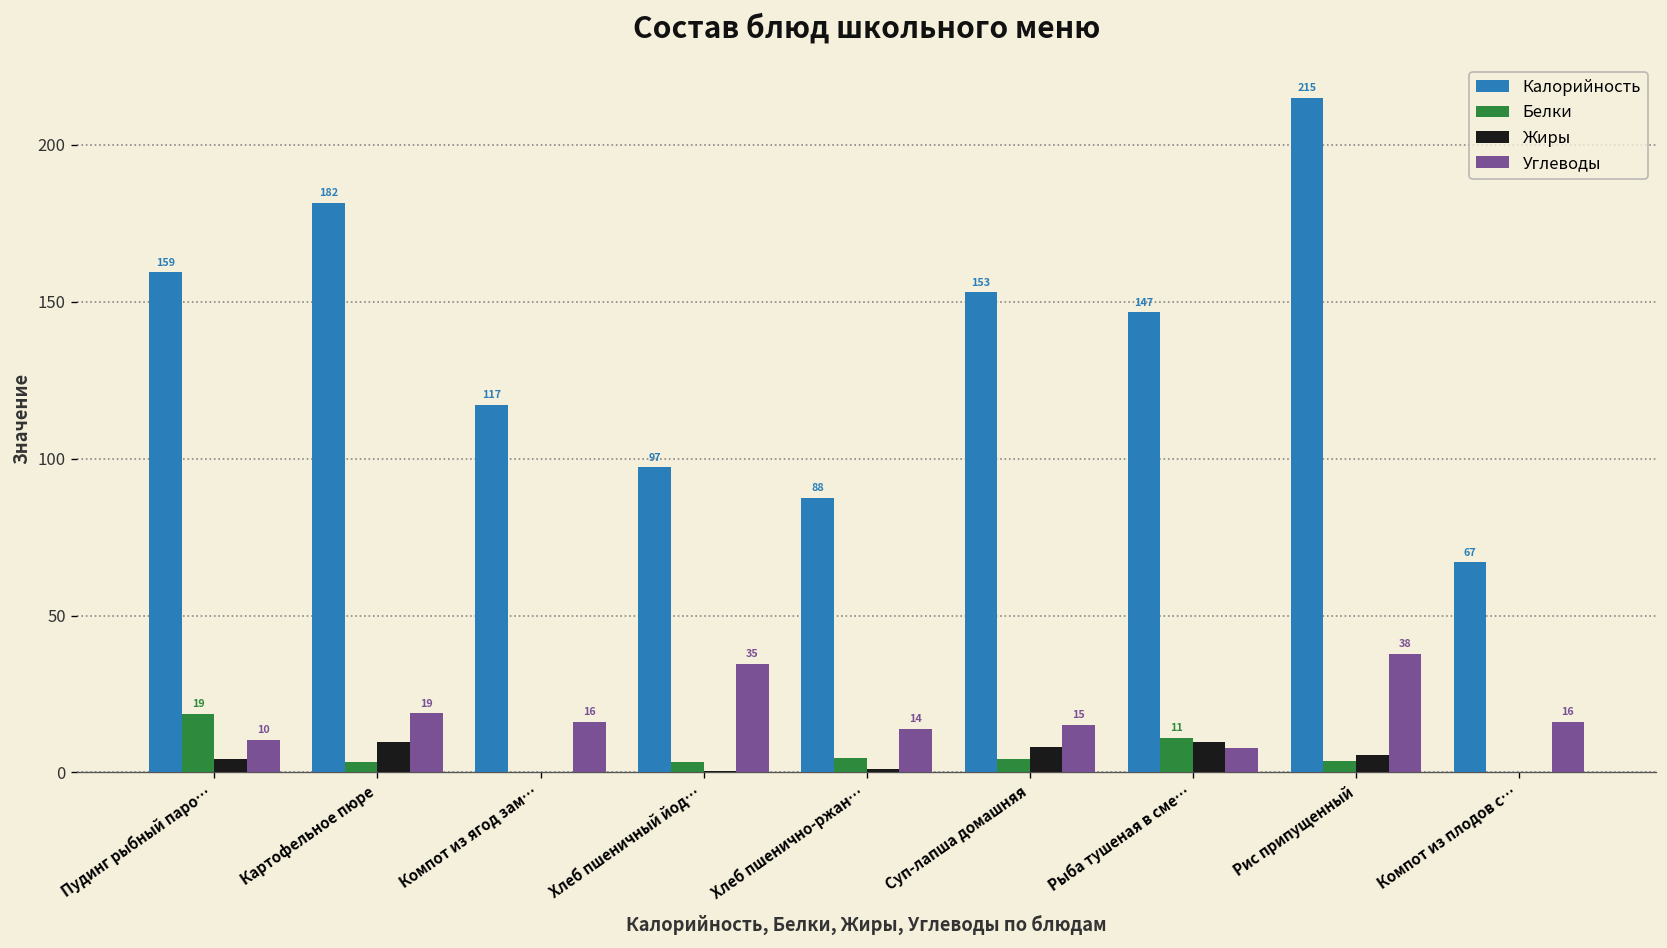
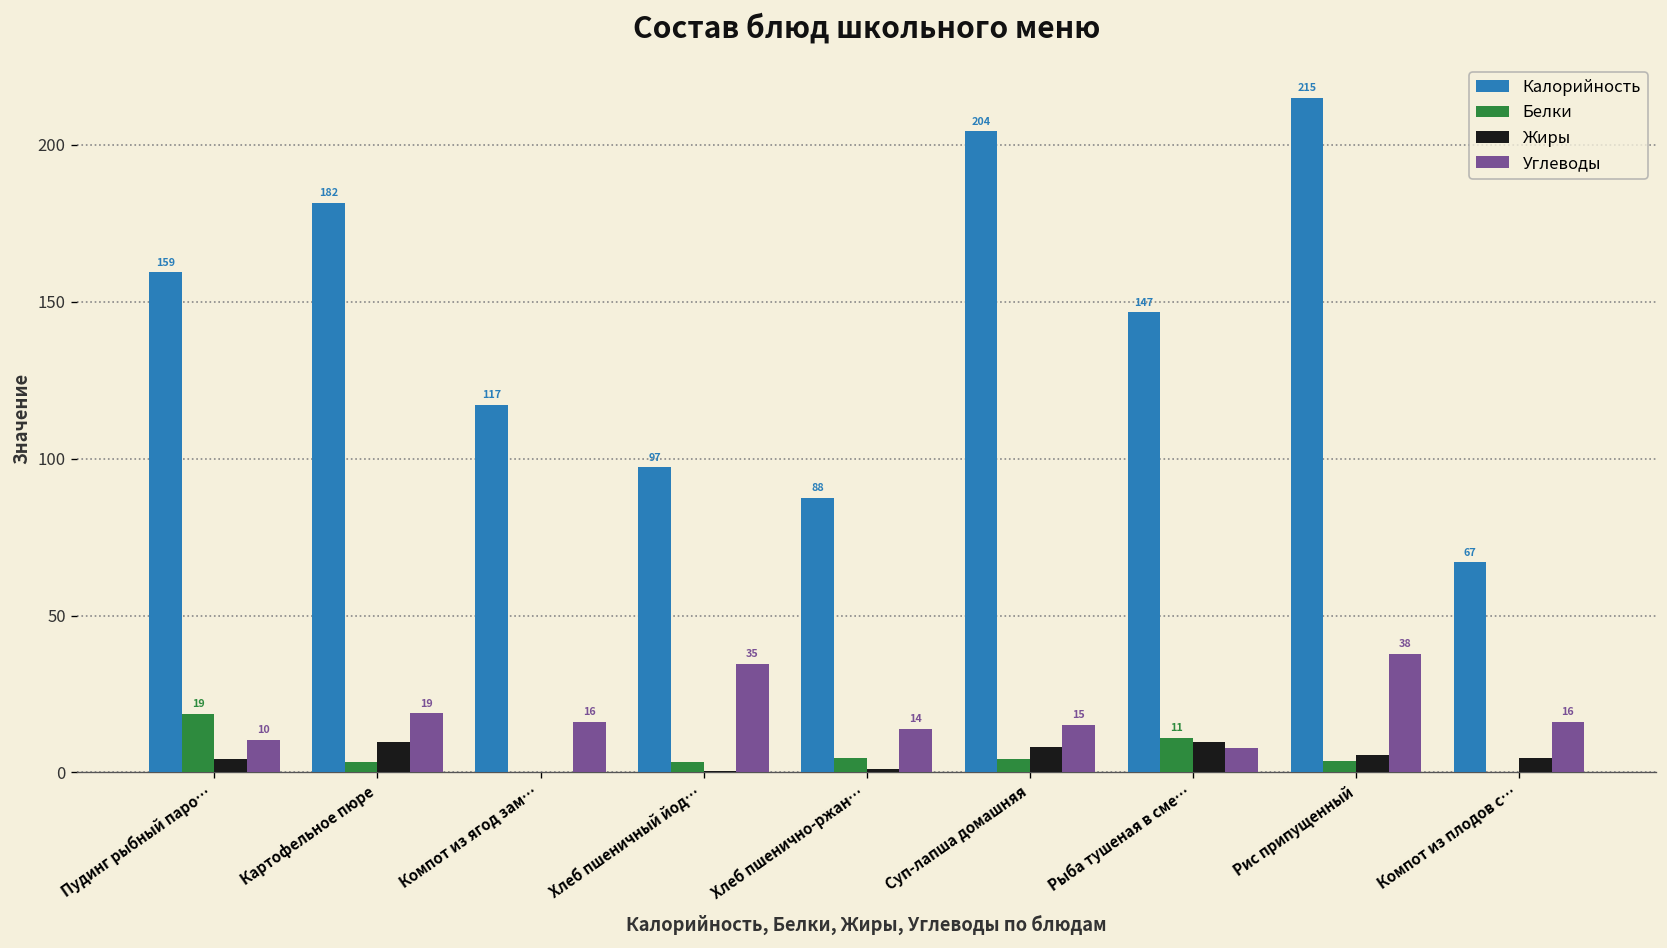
  {
    "Калорийность": {
      "Пудинг рыбный паро…": 159,
      "Картофельное пюре": 182,
      "Компот из ягод зам…": 117,
      "Хлеб пшеничный йод…": 97,
      "Хлеб пшенично-ржан…": 88,
-     "Суп-лапша домашняя": 153,
+     "Суп-лапша домашняя": 204,
      "Рыба тушеная в сме…": 147,
      "Рис припущенный": 215,
      "Компот из плодов с…": 67
    },
    "Белки": {
      "Пудинг рыбный паро…": 19,
      "Рыба тушеная в сме…": 11
    },
    "Жиры": {
      "Пудинг рыбный паро…": 4,
      "Картофельное пюре": 10,
      "Хлеб пшенично-ржан…": 1,
      "Суп-лапша домашняя": 8,
      "Рыба тушеная в сме…": 10,
      "Рис припущенный": 5,
-     "Компот из плодов с…": 0
+     "Компот из плодов с…": 5
    },
    "Углеводы": {
      "Пудинг рыбный паро…": 10,
      "Картофельное пюре": 19,
      "Компот из ягод зам…": 16,
      "Хлеб пшеничный йод…": 35,
      "Хлеб пшенично-ржан…": 14,
      "Суп-лапша домашняя": 15,
      "Рис припущенный": 38,
      "Компот из плодов с…": 16
    }
  }
